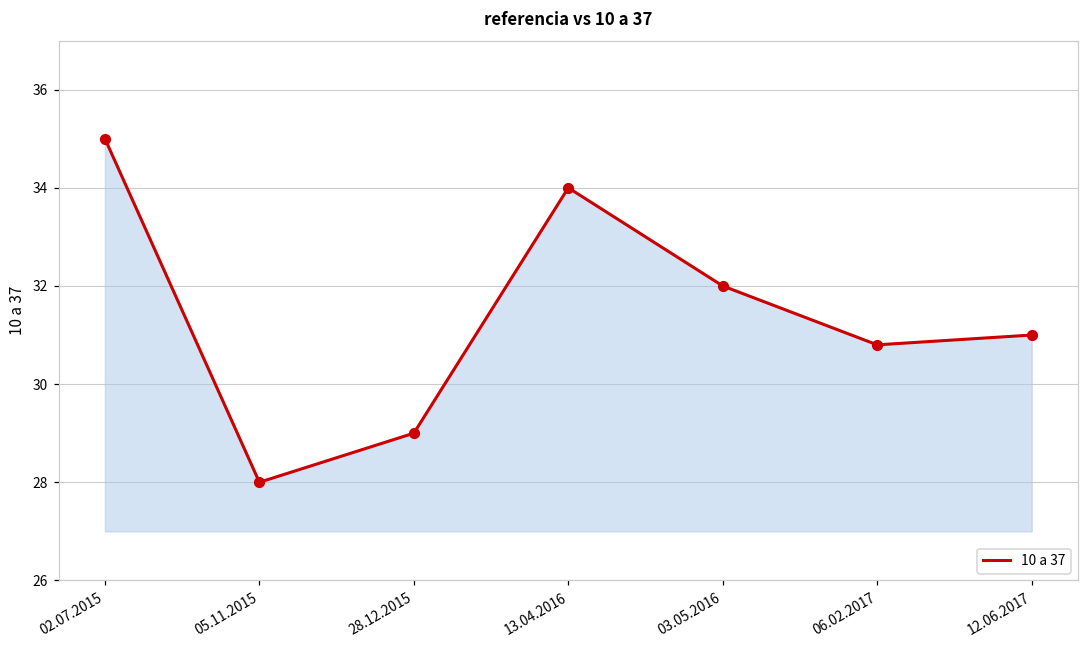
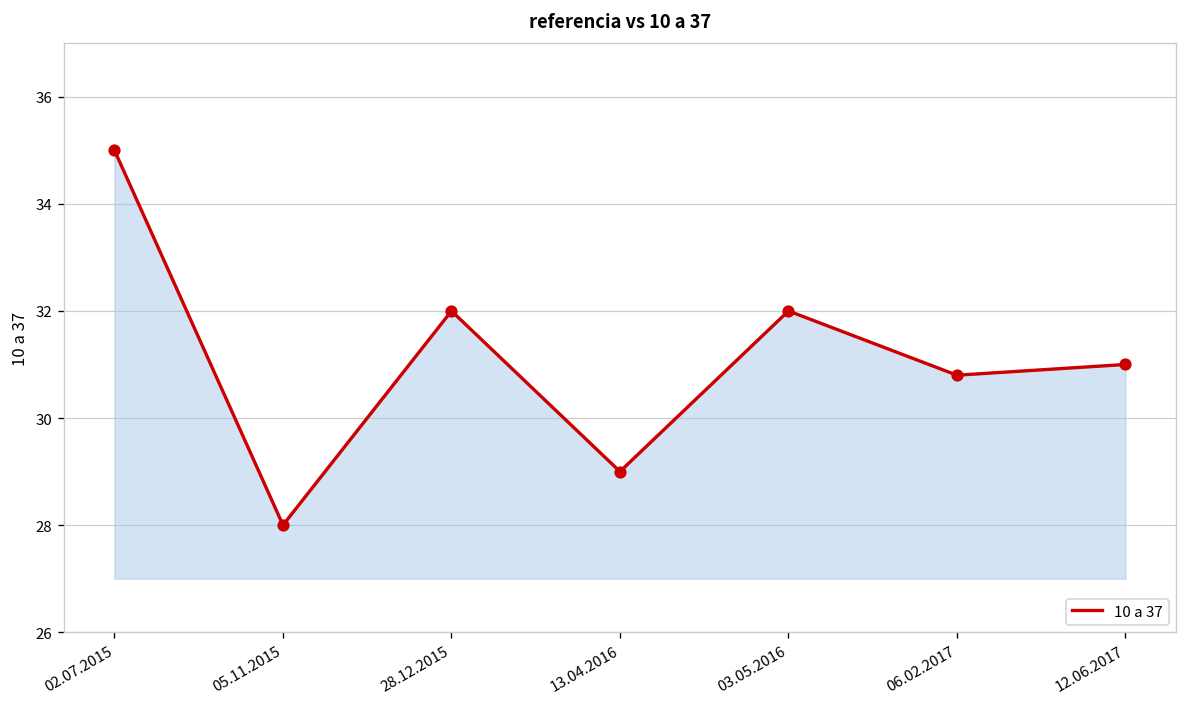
  {
    "02.07.2015": 35,
    "05.11.2015": 28,
-   "28.12.2015": 29,
-   "13.04.2016": 34,
+   "28.12.2015": 32,
+   "13.04.2016": 29,
    "03.05.2016": 32,
    "06.02.2017": 30.8,
    "12.06.2017": 31
  }
